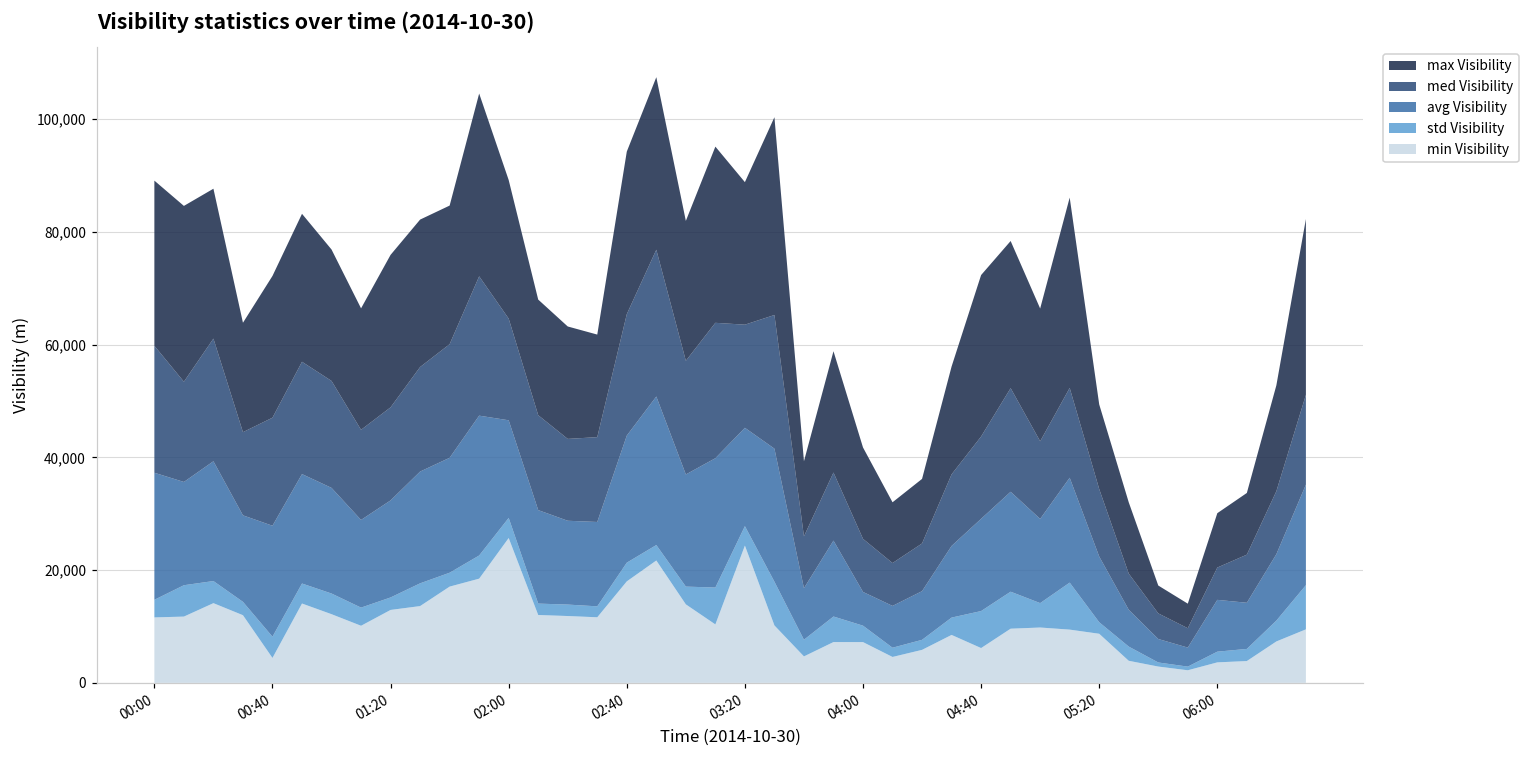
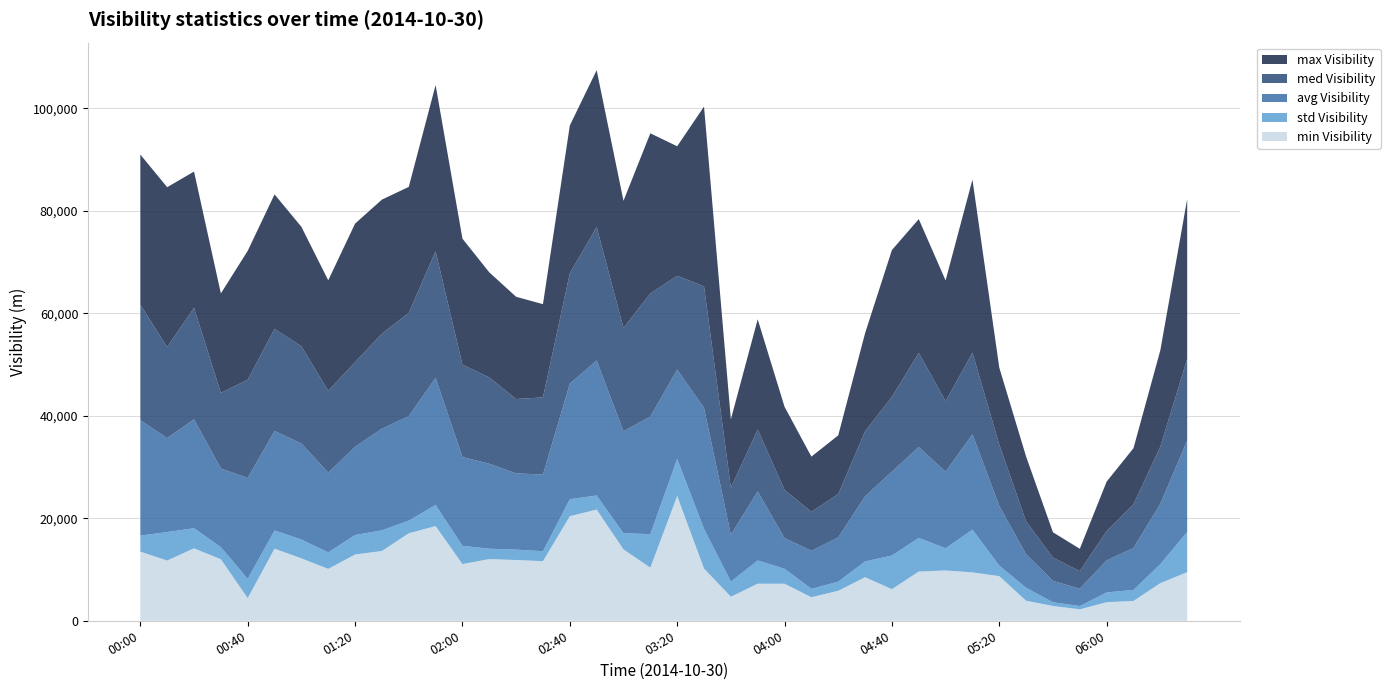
  {
    "min Visibility": {
-     "00:00": "12,000",
+     "00:00": "13,000",
      "00:40": "4,000",
      "01:20": "13,000",
-     "02:00": "26,000",
-     "02:40": "18,000",
+     "02:00": "11,000",
+     "02:40": "20,000",
      "03:20": "24,000",
      "04:00": "7,000",
      "04:40": "6,000",
      "05:20": "9,000",
      "06:00": "4,000"
    },
    "std Visibility": {
      "00:00": "3,000",
      "00:40": "4,000",
-     "01:20": "2,000",
+     "01:20": "4,000",
      "02:00": "4,000",
      "02:40": "3,000",
-     "03:20": "3,000",
+     "03:20": "7,000",
      "04:00": "3,000",
      "04:40": "7,000",
      "05:20": "2,000",
      "06:00": "2,000"
    },
    "avg Visibility": {
      "00:00": "23,000",
      "00:40": "20,000",
      "01:20": "17,000",
      "02:00": "17,000",
      "02:40": "23,000",
      "03:20": "17,000",
      "04:00": "6,000",
      "04:40": "16,000",
      "05:20": "12,000",
-     "06:00": "9,000"
+     "06:00": "6,000"
    }
  }
